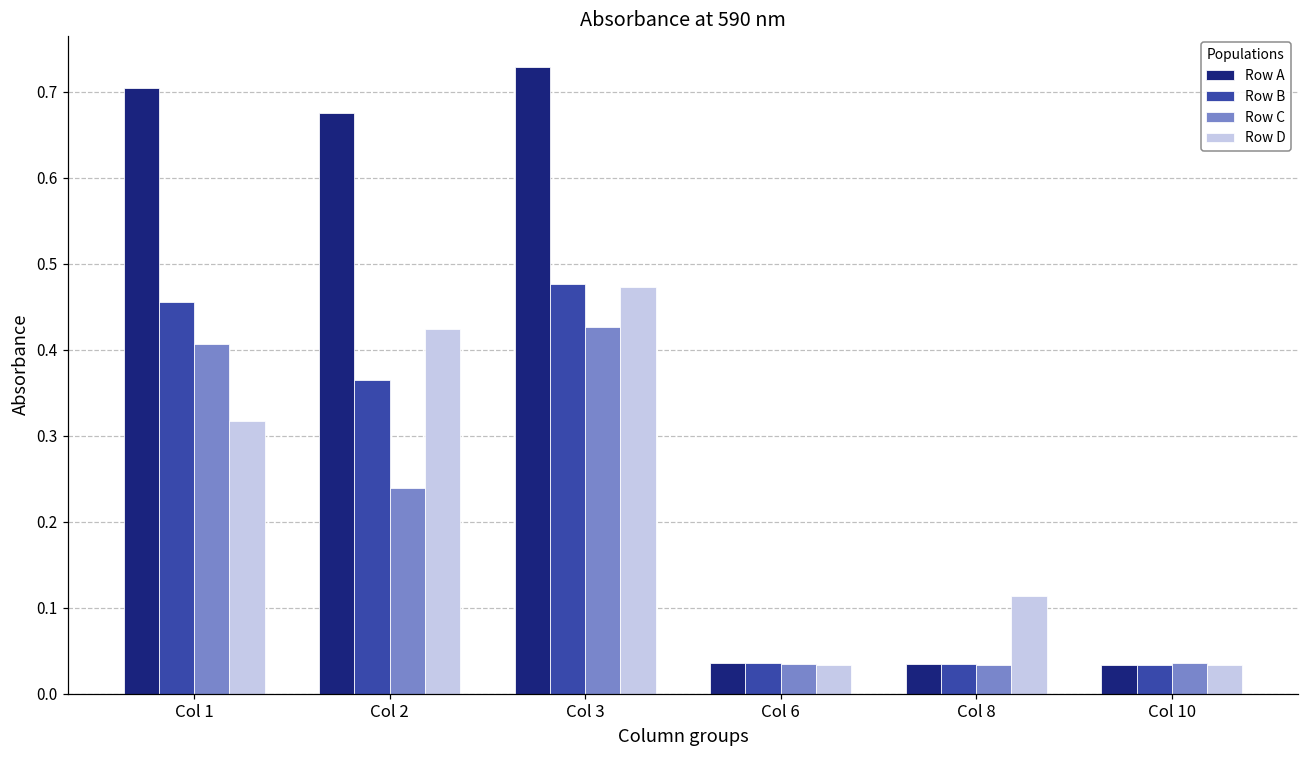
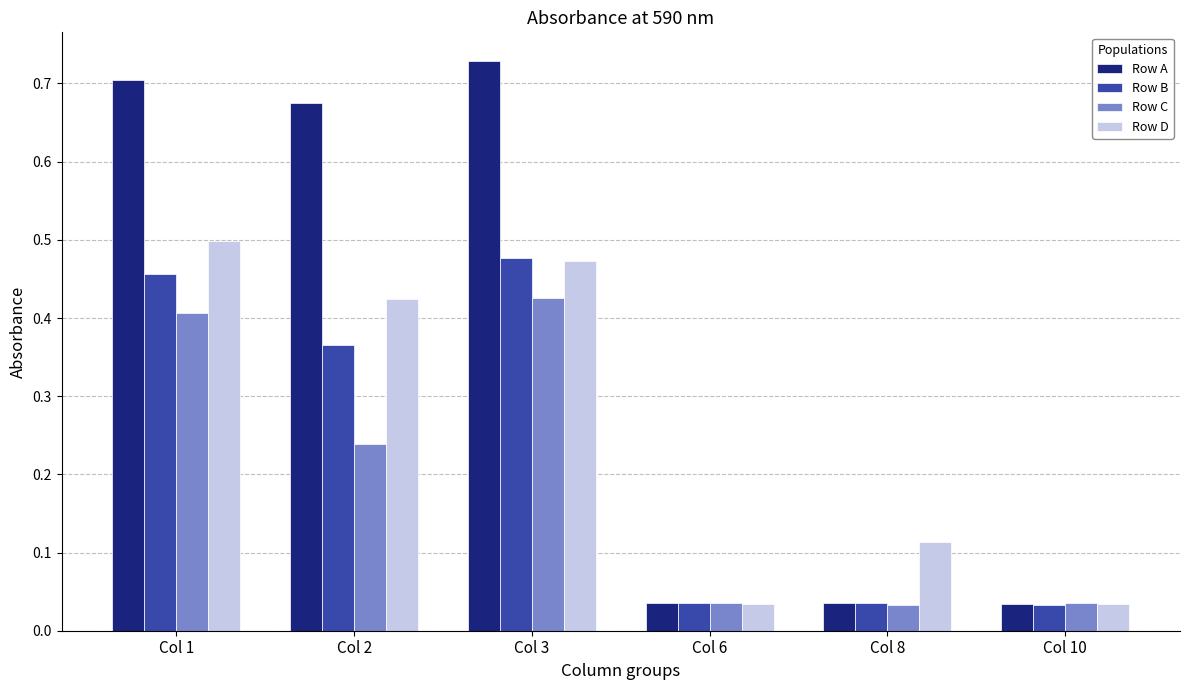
  {
    "Row A": {
      "Col 1": 0.70,
      "Col 2": 0.68,
      "Col 3": 0.73,
      "Col 6": 0.04,
      "Col 8": 0.04,
      "Col 10": 0.03
    },
    "Row B": {
      "Col 1": 0.46,
      "Col 2": 0.37,
      "Col 3": 0.48,
      "Col 6": 0.04,
      "Col 8": 0.04,
      "Col 10": 0.03
    },
    "Row C": {
      "Col 1": 0.41,
      "Col 2": 0.24,
      "Col 3": 0.43,
      "Col 6": 0.04,
      "Col 8": 0.03,
      "Col 10": 0.04
    },
    "Row D": {
-     "Col 1": 0.32,
+     "Col 1": 0.50,
      "Col 2": 0.42,
      "Col 3": 0.47,
      "Col 6": 0.03,
      "Col 8": 0.11,
      "Col 10": 0.03
    }
  }
